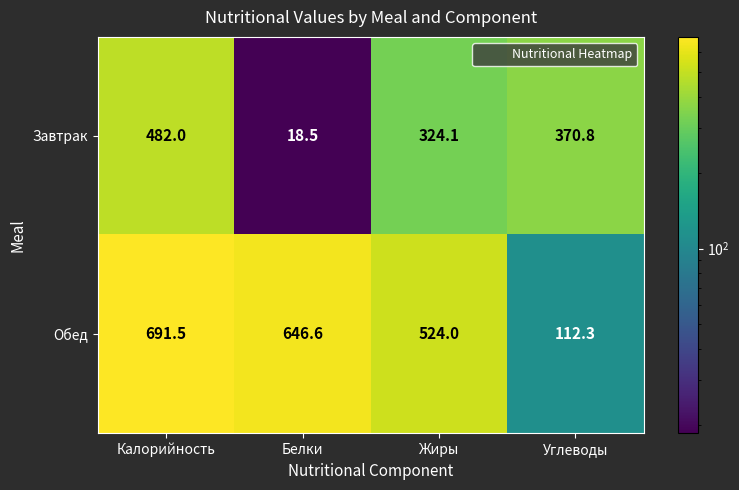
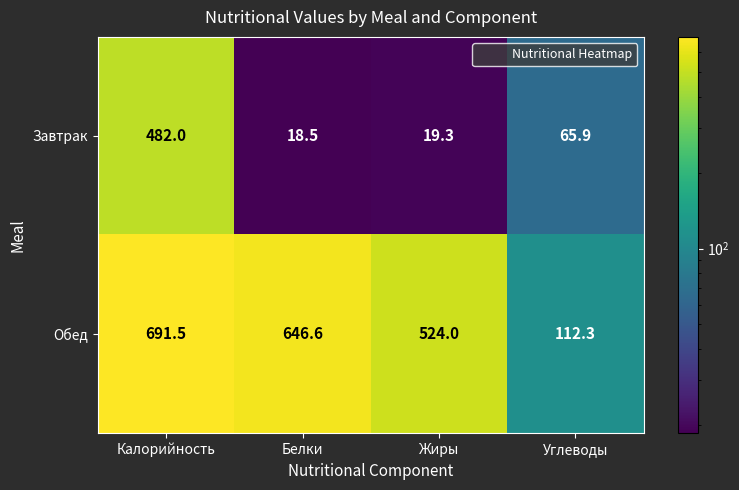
  {
    "Завтрак": {
      "Калорийность": 482.0,
      "Белки": 18.5,
-     "Жиры": 324.1,
-     "Углеводы": 370.8
+     "Жиры": 19.3,
+     "Углеводы": 65.9
    },
    "Обед": {
      "Калорийность": 691.5,
      "Белки": 646.6,
      "Жиры": 524.0,
      "Углеводы": 112.3
    }
  }
